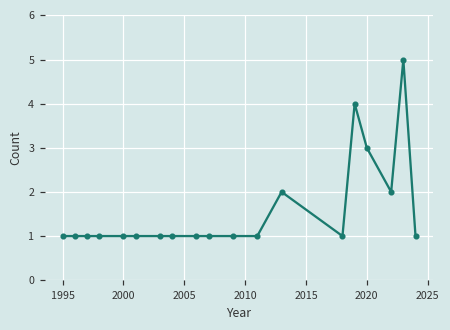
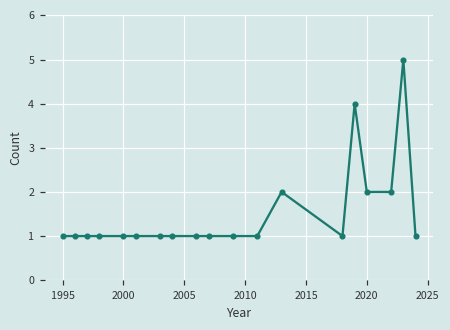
  {
    "1995": 1,
    "2000": 1,
-   "2020": 3
+   "2020": 2
  }
